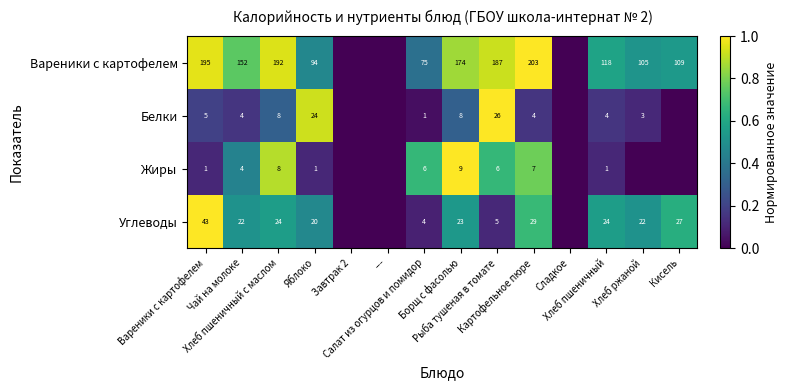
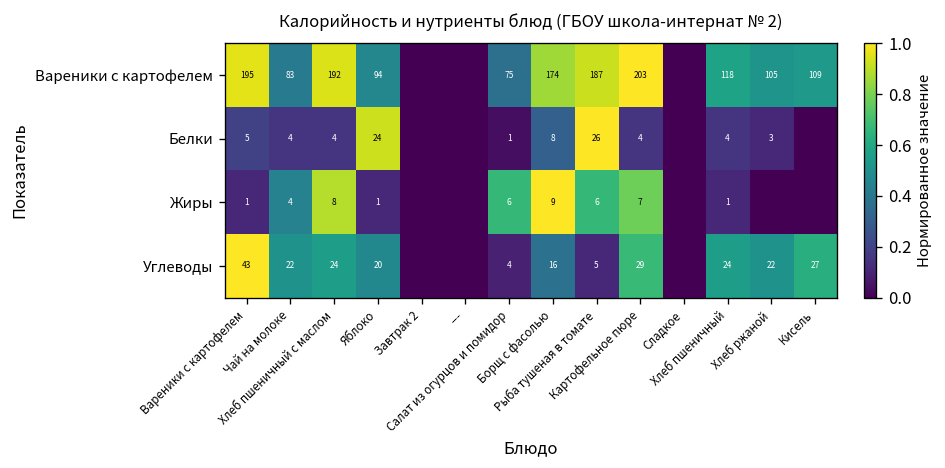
  {
    "Вареники с картофелем": {
      "Вареники с картофелем": 195,
-     "Чай на молоке": 152,
+     "Чай на молоке": 83,
      "Хлеб пшеничный с маслом": 192,
      "Яблоко": 94,
      "Салат из огурцов и помидор": 75,
      "Борщ с фасолью": 174,
      "Рыба тушеная в томате": 187,
      "Картофельное пюре": 203,
      "Хлеб пшеничный": 118,
      "Хлеб ржаной": 105,
      "Кисель": 109
    },
    "Белки": {
      "Вареники с картофелем": 5,
      "Чай на молоке": 4,
-     "Хлеб пшеничный с маслом": 8,
+     "Хлеб пшеничный с маслом": 4,
      "Яблоко": 24,
      "Салат из огурцов и помидор": 1,
      "Борщ с фасолью": 8,
      "Рыба тушеная в томате": 26,
      "Картофельное пюре": 4,
      "Хлеб пшеничный": 4,
      "Хлеб ржаной": 3
    },
    "Жиры": {
      "Вареники с картофелем": 1,
      "Чай на молоке": 4,
      "Хлеб пшеничный с маслом": 8,
      "Яблоко": 1,
      "Салат из огурцов и помидор": 6,
      "Борщ с фасолью": 9,
      "Рыба тушеная в томате": 6,
      "Картофельное пюре": 7,
      "Хлеб пшеничный": 1
    },
    "Углеводы": {
      "Вареники с картофелем": 43,
      "Чай на молоке": 22,
      "Хлеб пшеничный с маслом": 24,
      "Яблоко": 20,
      "Салат из огурцов и помидор": 4,
-     "Борщ с фасолью": 23,
+     "Борщ с фасолью": 16,
      "Рыба тушеная в томате": 5,
      "Картофельное пюре": 29,
      "Хлеб пшеничный": 24,
      "Хлеб ржаной": 22,
      "Кисель": 27
    }
  }
